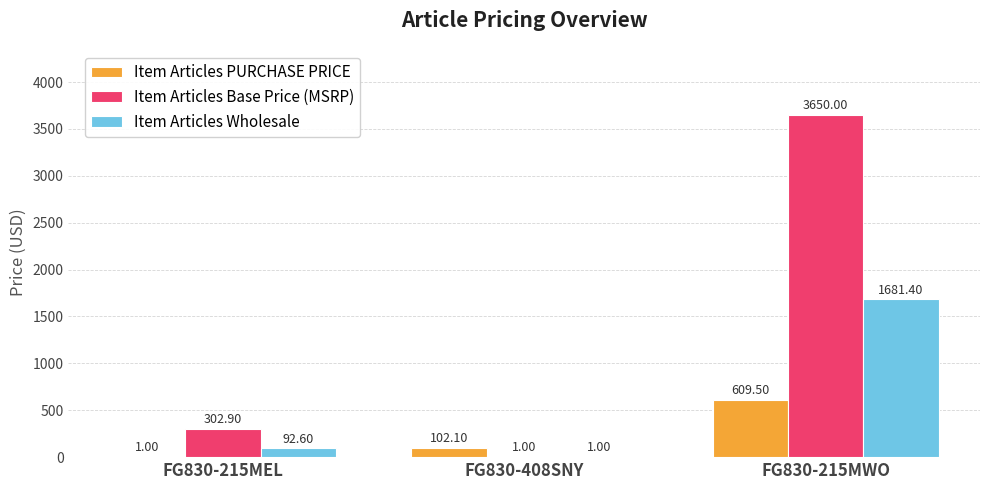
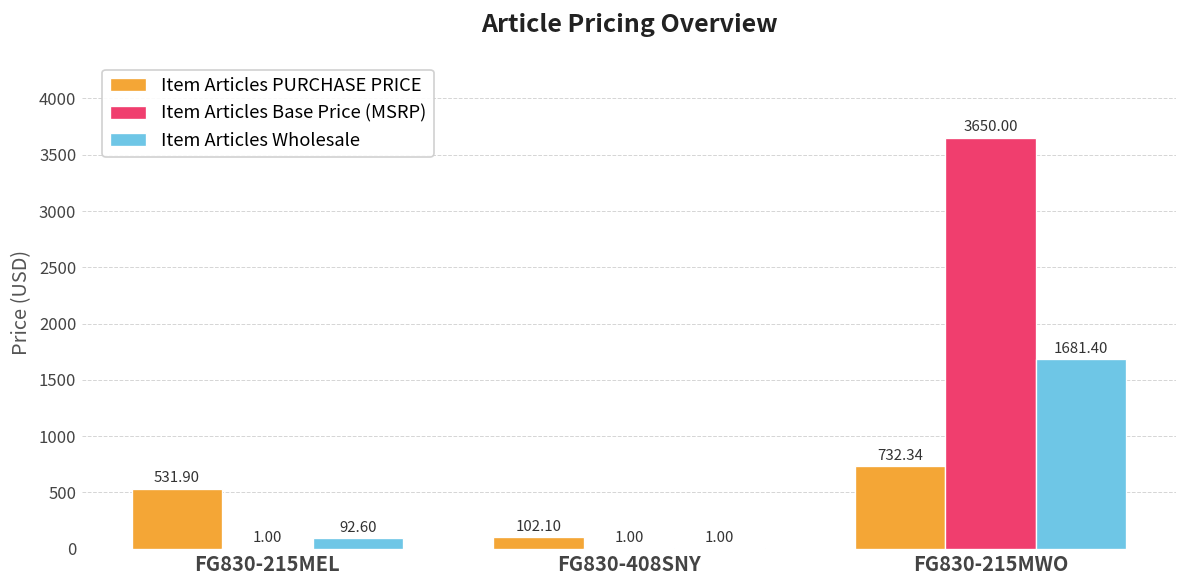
  {
    "Item Articles PURCHASE PRICE": {
-     "FG830-215MEL": 1.00,
+     "FG830-215MEL": 531.90,
      "FG830-408SNY": 102.10,
-     "FG830-215MWO": 609.50
+     "FG830-215MWO": 732.34
    },
    "Item Articles Base Price (MSRP)": {
-     "FG830-215MEL": 302.90,
+     "FG830-215MEL": 1.00,
      "FG830-408SNY": 1.00,
      "FG830-215MWO": 3650.00
    },
    "Item Articles Wholesale": {
      "FG830-215MEL": 92.60,
      "FG830-408SNY": 1.00,
      "FG830-215MWO": 1681.40
    }
  }
